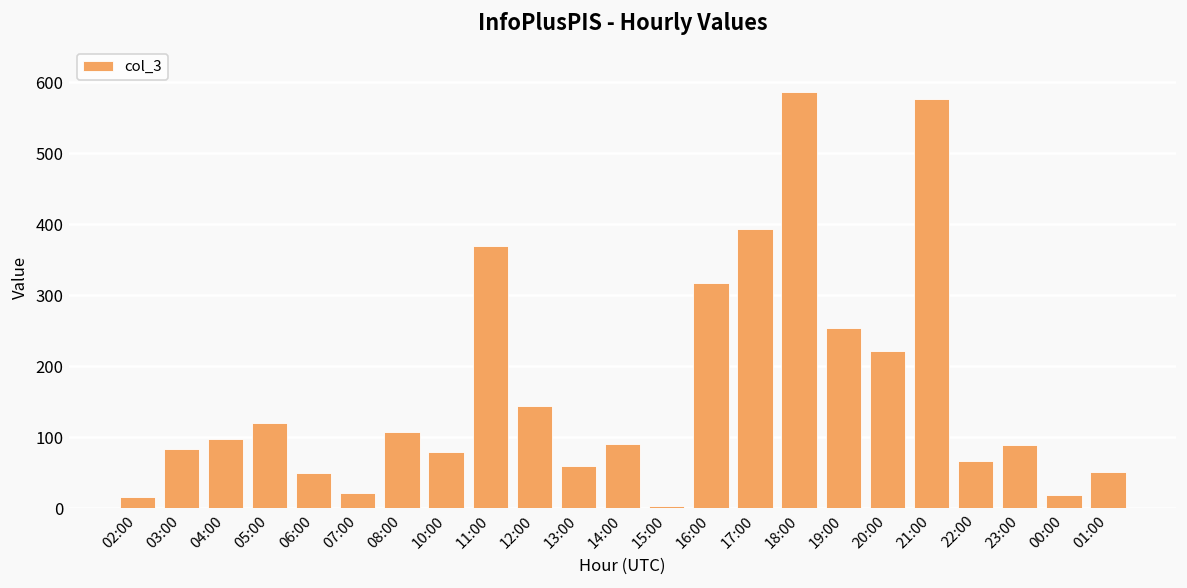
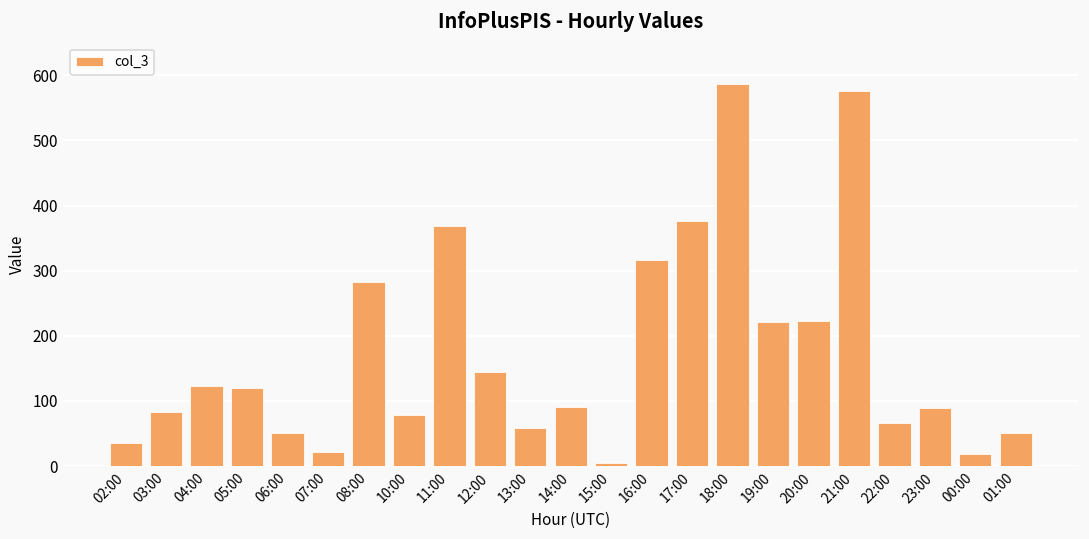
  {
-   "02:00": 20,
+   "02:00": 40,
    "03:00": 80,
-   "04:00": 100,
+   "04:00": 120,
    "05:00": 120,
    "06:00": 50,
    "07:00": 20,
-   "08:00": 110,
+   "08:00": 280,
    "10:00": 80,
    "11:00": 370,
    "12:00": 140,
    "13:00": 60,
    "14:00": 90,
    "16:00": 320,
-   "17:00": 390,
+   "17:00": 380,
    "18:00": 590,
-   "19:00": 250,
+   "19:00": 220,
    "20:00": 220,
    "21:00": 580,
    "22:00": 70,
    "23:00": 90,
    "00:00": 20,
    "01:00": 50
  }
